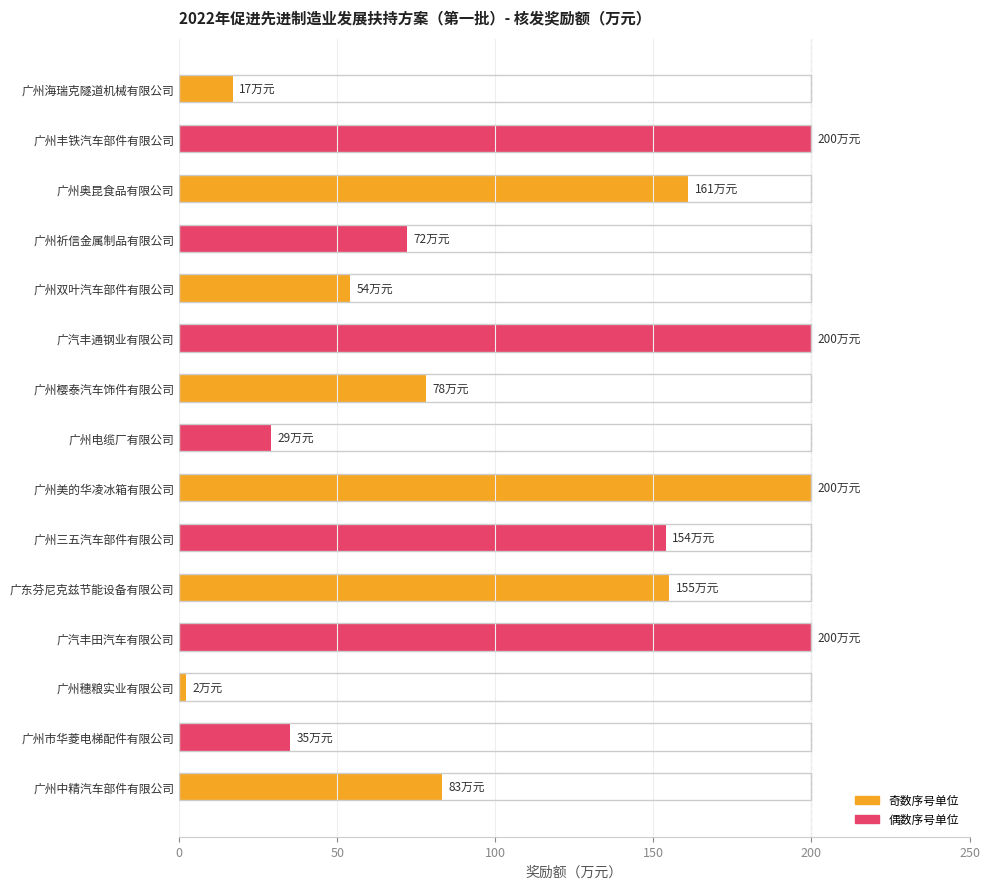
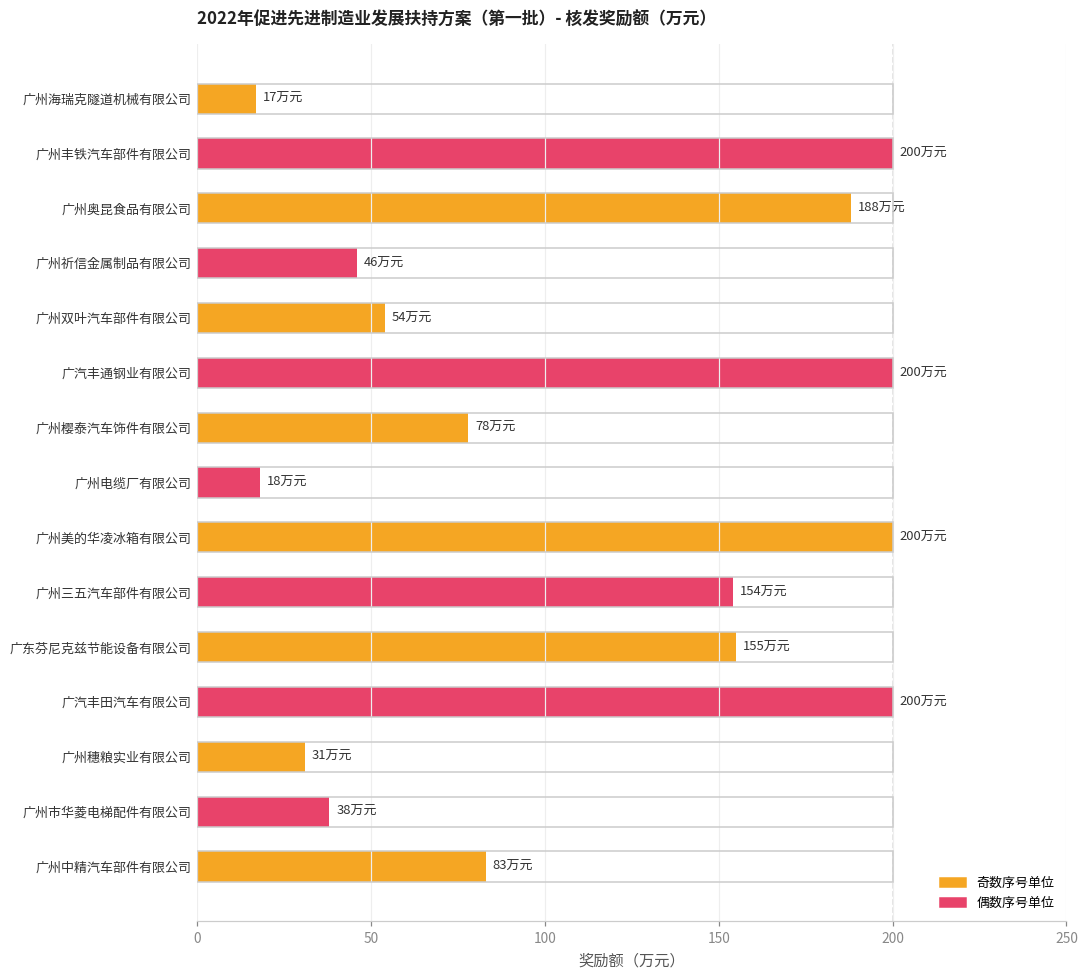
  {
    "广州海瑞克隧道机械有限公司": 17,
    "广州丰铁汽车部件有限公司": 200,
-   "广州奥昆食品有限公司": 161,
-   "广州祈信金属制品有限公司": 72,
+   "广州奥昆食品有限公司": 188,
+   "广州祈信金属制品有限公司": 46,
    "广州双叶汽车部件有限公司": 54,
    "广汽丰通钢业有限公司": 200,
    "广州樱泰汽车饰件有限公司": 78,
-   "广州电缆厂有限公司": 29,
+   "广州电缆厂有限公司": 18,
    "广州美的华凌冰箱有限公司": 200,
    "广州三五汽车部件有限公司": 154,
    "广东芬尼克兹节能设备有限公司": 155,
    "广汽丰田汽车有限公司": 200,
-   "广州穗粮实业有限公司": 2,
-   "广州市华菱电梯配件有限公司": 35,
+   "广州穗粮实业有限公司": 31,
+   "广州市华菱电梯配件有限公司": 38,
    "广州中精汽车部件有限公司": 83
  }
